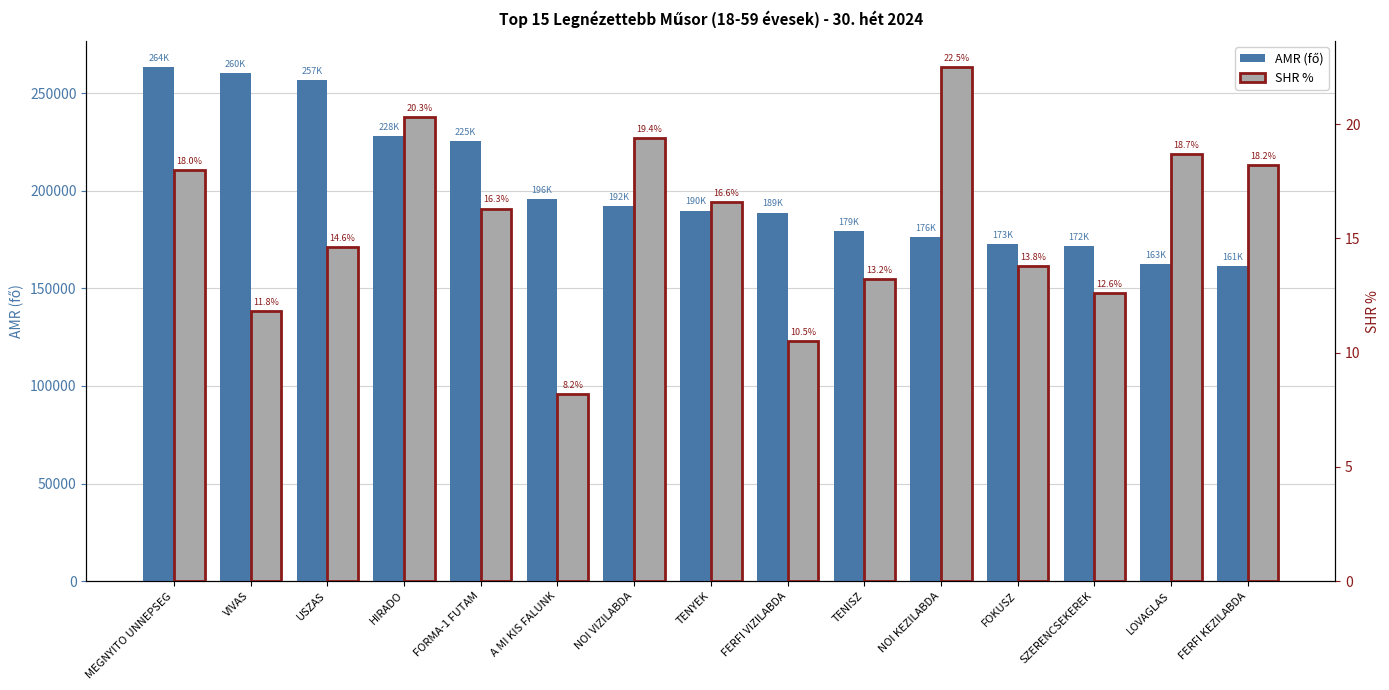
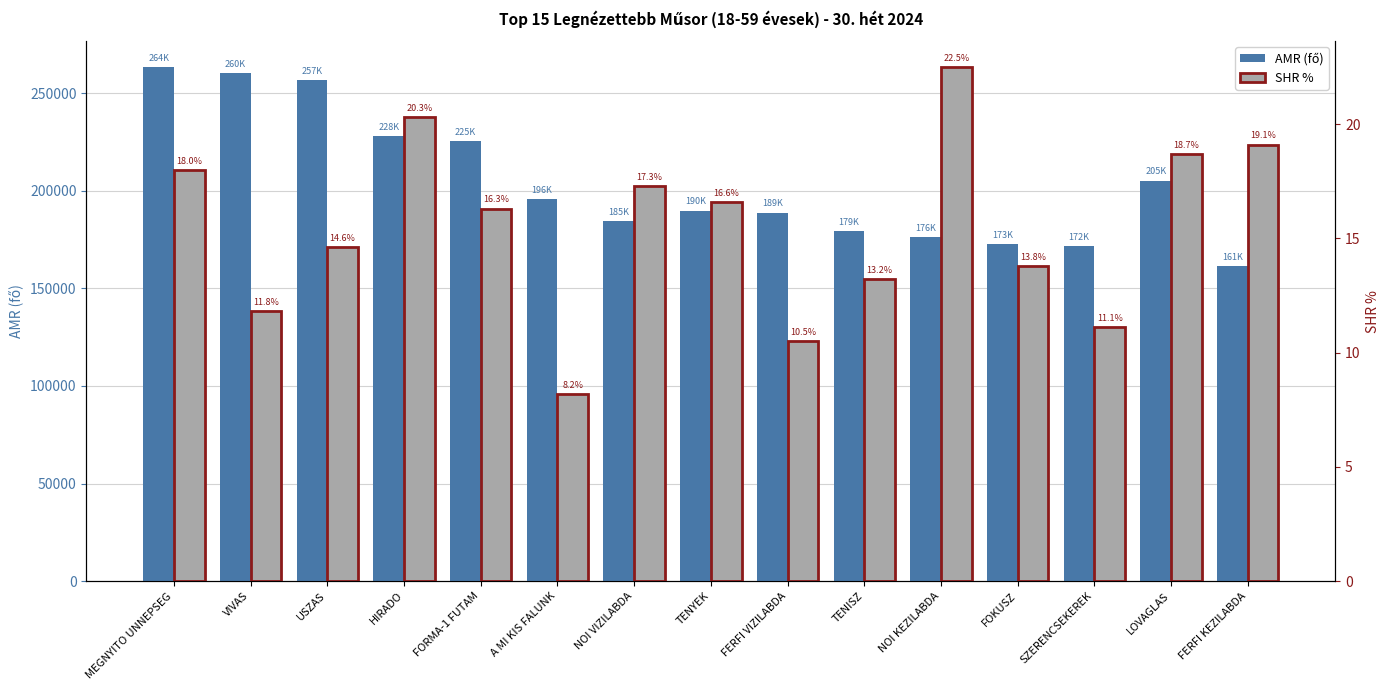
  {
    "AMR (fő)": {
      "MEGNYITO UNNEPSEG": "264K",
      "VIVAS": "260K",
      "USZAS": "257K",
      "HIRADO": "228K",
      "FORMA-1 FUTAM": "225K",
      "A MI KIS FALUNK": "196K",
-     "NOI VIZILABDA": "192K",
+     "NOI VIZILABDA": "185K",
      "TENYEK": "190K",
      "FERFI VIZILABDA": "189K",
      "TENISZ": "179K",
      "NOI KEZILABDA": "176K",
      "FOKUSZ": "173K",
      "SZERENCSEKEREK": "172K",
-     "LOVAGLAS": "163K",
+     "LOVAGLAS": "205K",
      "FERFI KEZILABDA": "161K"
    },
    "SHR %": {
      "MEGNYITO UNNEPSEG": "18.0%",
      "VIVAS": "11.8%",
      "USZAS": "14.6%",
      "HIRADO": "20.3%",
      "FORMA-1 FUTAM": "16.3%",
      "A MI KIS FALUNK": "8.2%",
-     "NOI VIZILABDA": "19.4%",
+     "NOI VIZILABDA": "17.3%",
      "TENYEK": "16.6%",
      "FERFI VIZILABDA": "10.5%",
      "TENISZ": "13.2%",
      "NOI KEZILABDA": "22.5%",
      "FOKUSZ": "13.8%",
-     "SZERENCSEKEREK": "12.6%",
+     "SZERENCSEKEREK": "11.1%",
      "LOVAGLAS": "18.7%",
-     "FERFI KEZILABDA": "18.2%"
+     "FERFI KEZILABDA": "19.1%"
    }
  }
